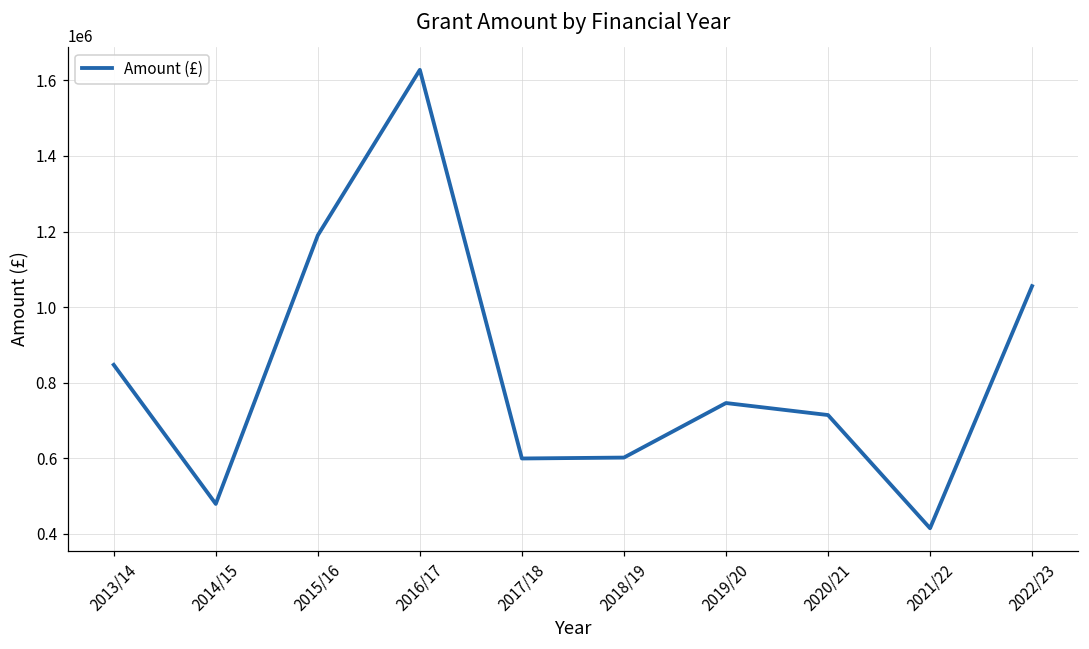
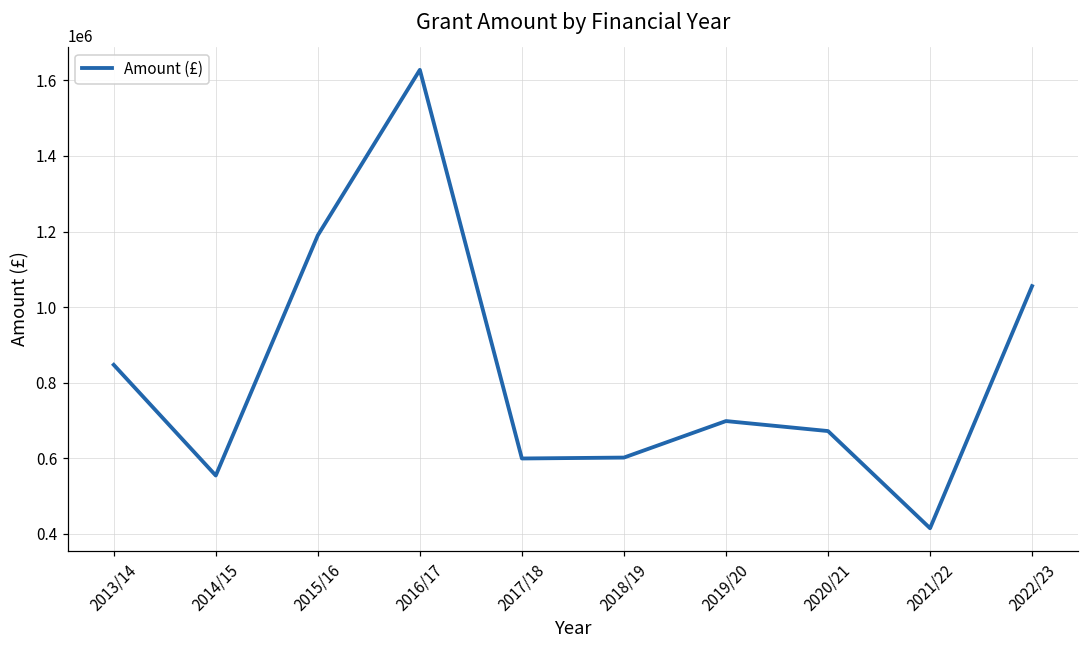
  {
    "2013/14": 850000,
-   "2014/15": 480000,
+   "2014/15": 550000,
    "2015/16": 1190000,
    "2016/17": 1630000,
    "2017/18": 600000,
    "2018/19": 600000,
-   "2019/20": 750000,
-   "2020/21": 710000,
+   "2019/20": 700000,
+   "2020/21": 670000,
    "2021/22": 410000,
    "2022/23": 1060000
  }
